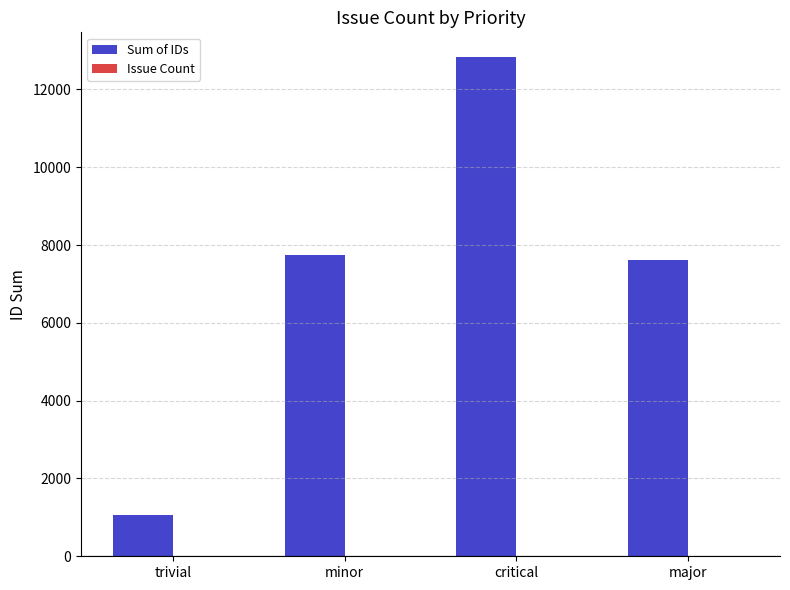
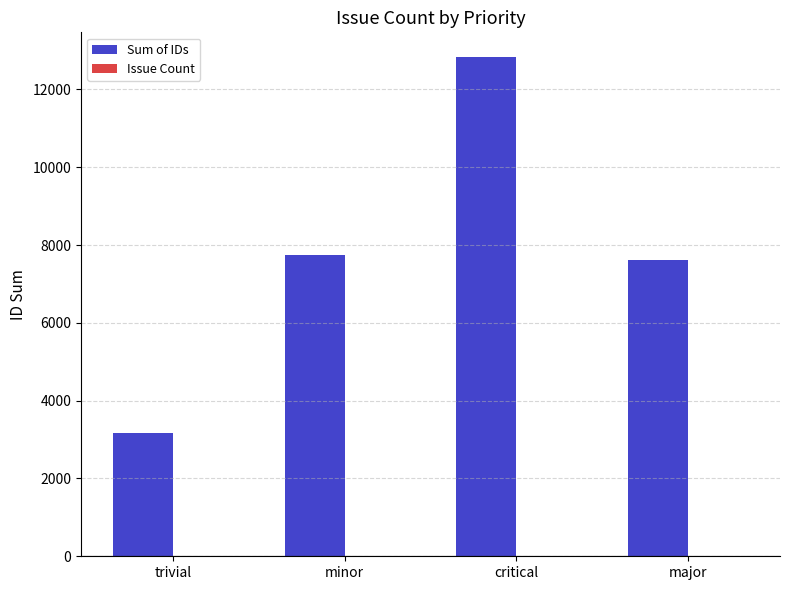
  {
    "Sum of IDs": {
-     "trivial": 1100,
+     "trivial": 3200,
      "minor": 7700,
      "critical": 12800,
      "major": 7600
    }
  }
